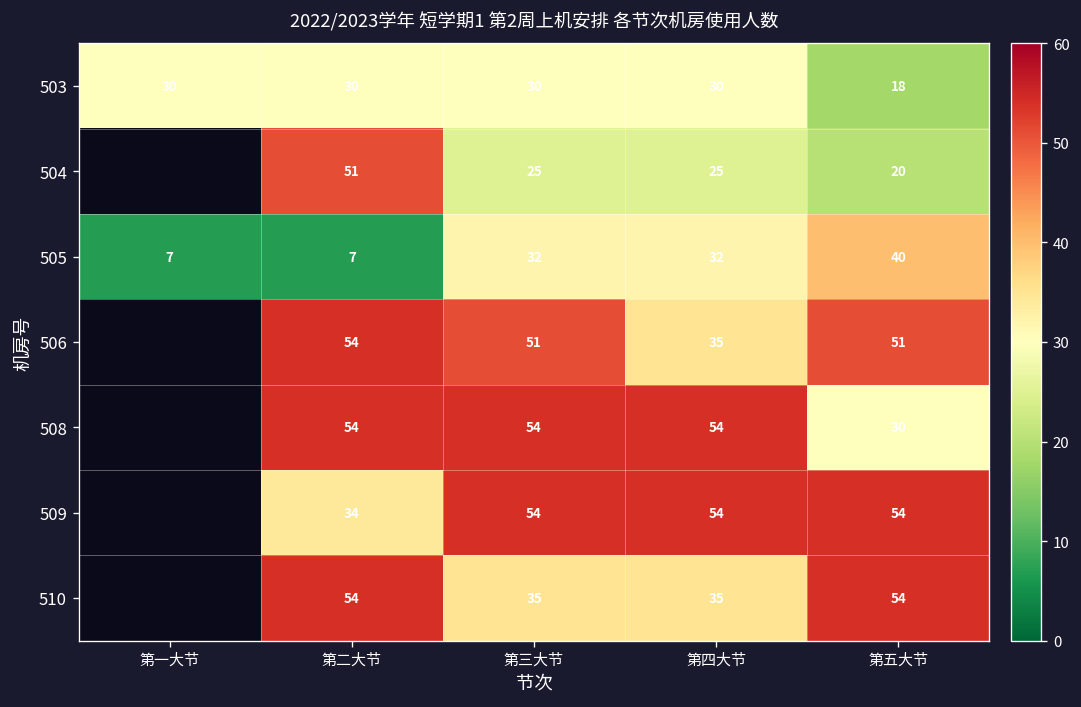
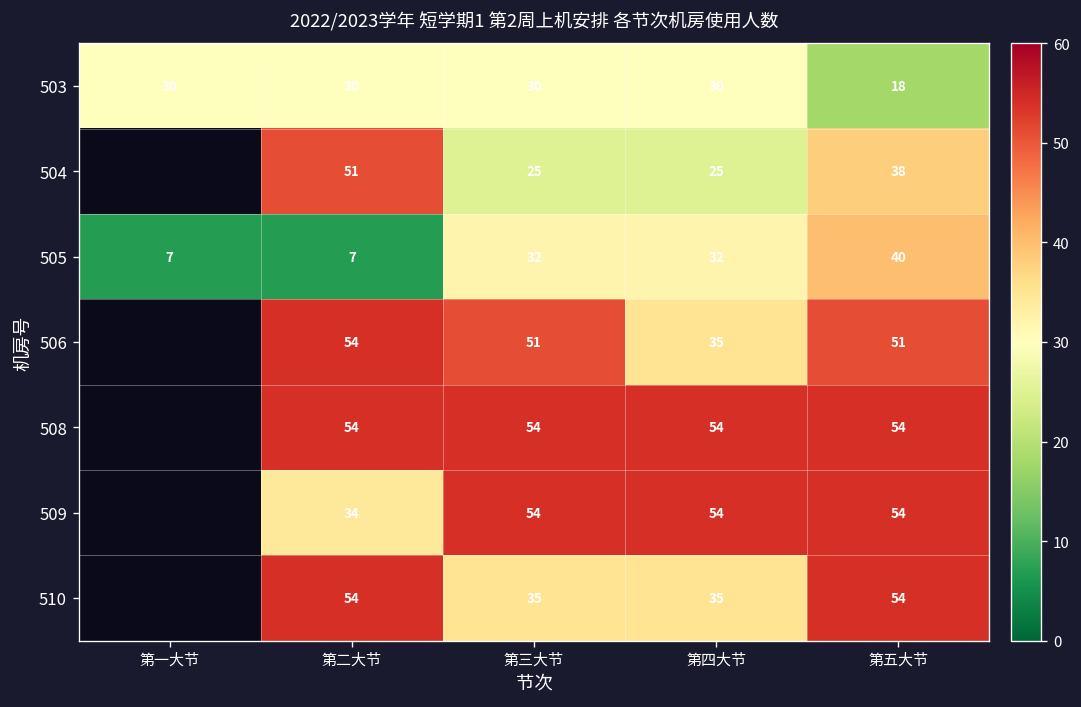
  {
    "503": {
      "第一大节": 30,
      "第二大节": 30,
      "第三大节": 30,
      "第四大节": 30,
      "第五大节": 18
    },
    "504": {
      "第二大节": 51,
      "第三大节": 25,
      "第四大节": 25,
-     "第五大节": 20
+     "第五大节": 38
    },
    "505": {
      "第一大节": 7,
      "第二大节": 7,
      "第三大节": 32,
      "第四大节": 32,
      "第五大节": 40
    },
    "506": {
      "第二大节": 54,
      "第三大节": 51,
      "第四大节": 35,
      "第五大节": 51
    },
    "508": {
      "第二大节": 54,
      "第三大节": 54,
      "第四大节": 54,
-     "第五大节": 30
+     "第五大节": 54
    },
    "509": {
      "第二大节": 34,
      "第三大节": 54,
      "第四大节": 54,
      "第五大节": 54
    },
    "510": {
      "第二大节": 54,
      "第三大节": 35,
      "第四大节": 35,
      "第五大节": 54
    }
  }
